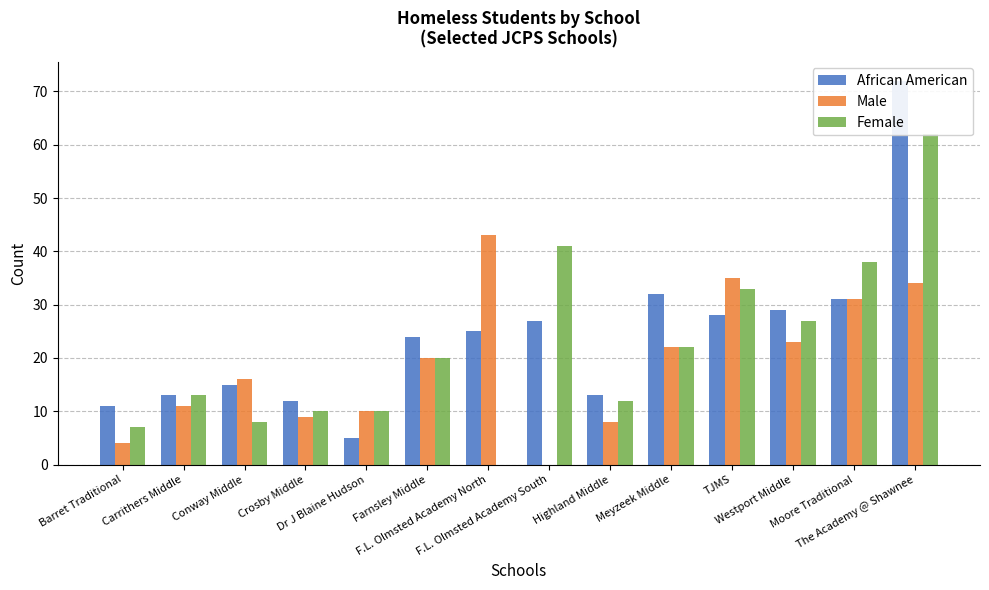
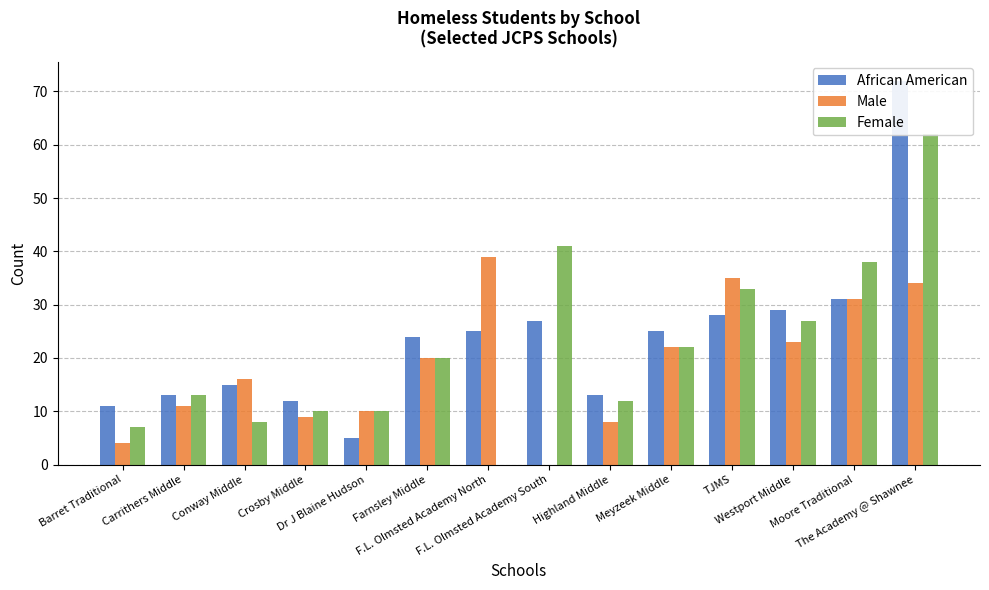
  {
    "African American": {
      "Barret Traditional": 11,
      "Carrithers Middle": 13,
      "Conway Middle": 15,
      "Crosby Middle": 12,
      "Dr J Blaine Hudson": 5,
      "Farnsley Middle": 24,
      "F.L. Olmsted Academy North": 25,
      "F.L. Olmsted Academy South": 27,
      "Highland Middle": 13,
-     "Meyzeek Middle": 32,
+     "Meyzeek Middle": 25,
      "TJMS": 28,
      "Westport Middle": 29,
      "Moore Traditional": 31
    },
    "Male": {
      "Barret Traditional": 4,
      "Carrithers Middle": 11,
      "Conway Middle": 16,
      "Crosby Middle": 9,
      "Dr J Blaine Hudson": 10,
      "Farnsley Middle": 20,
-     "F.L. Olmsted Academy North": 43,
+     "F.L. Olmsted Academy North": 39,
      "F.L. Olmsted Academy South": 0,
      "Highland Middle": 8,
      "Meyzeek Middle": 22,
      "TJMS": 35,
      "Westport Middle": 23,
      "Moore Traditional": 31,
      "The Academy @ Shawnee": 34
    },
    "Female": {
      "Barret Traditional": 7,
      "Carrithers Middle": 13,
      "Conway Middle": 8,
      "Crosby Middle": 10,
      "Dr J Blaine Hudson": 10,
      "Farnsley Middle": 20,
      "F.L. Olmsted Academy North": 0,
      "F.L. Olmsted Academy South": 41,
      "Highland Middle": 12,
      "Meyzeek Middle": 22,
      "TJMS": 33,
      "Westport Middle": 27,
      "Moore Traditional": 38
    }
  }
